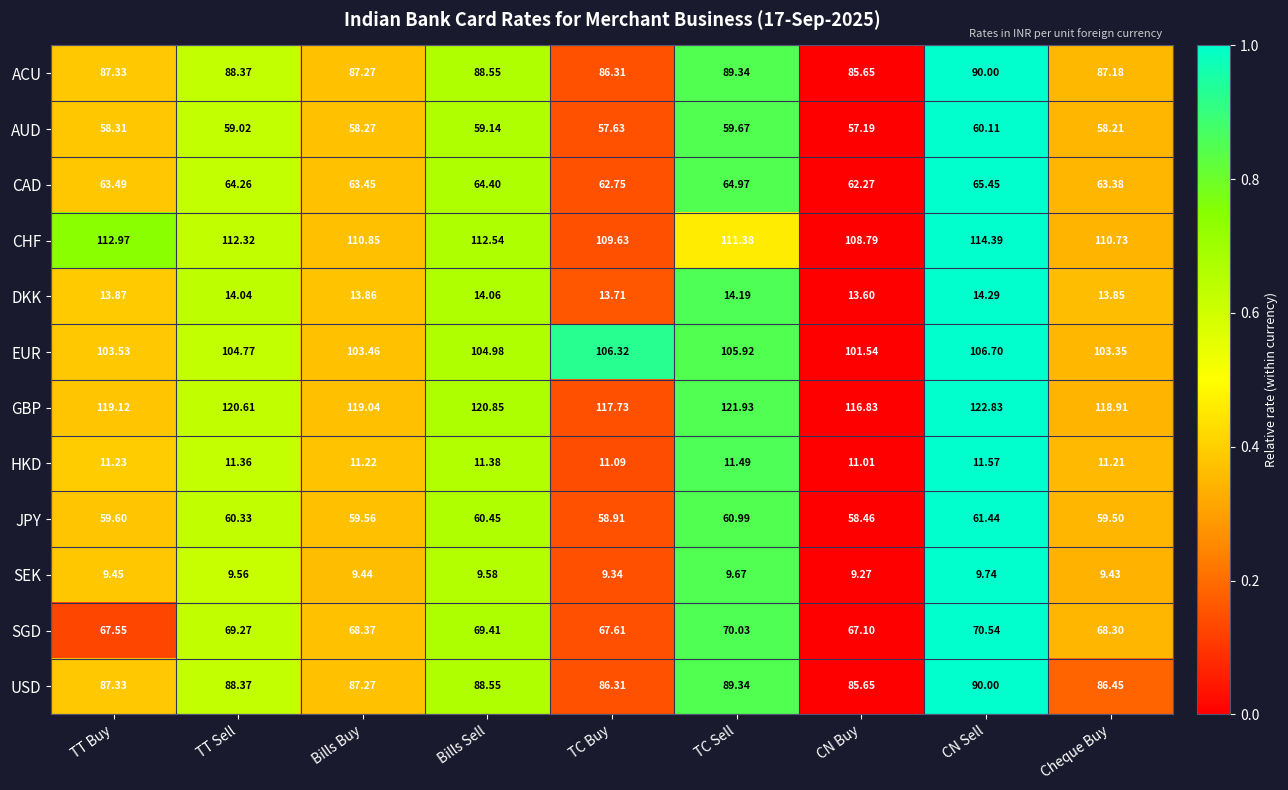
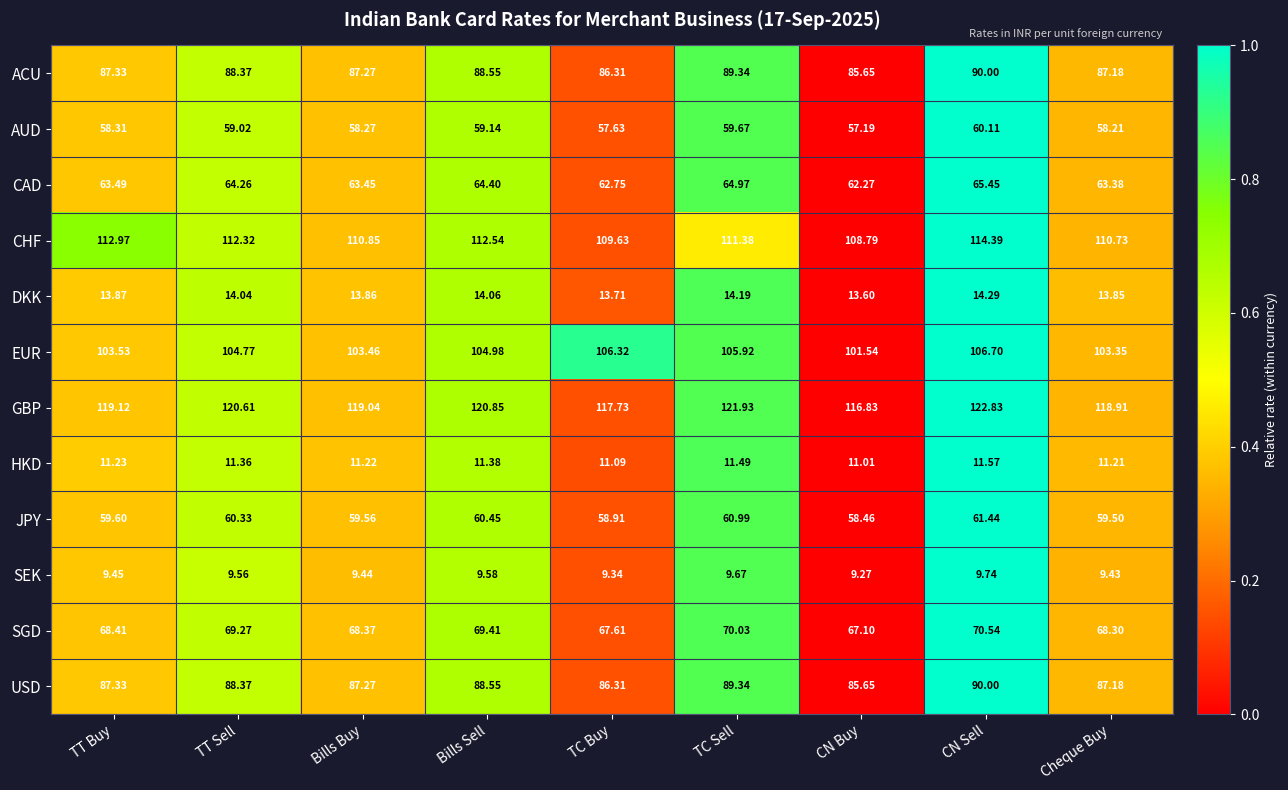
  {
    "ACU": {
      "TT Buy": 87.33,
      "TT Sell": 88.37,
      "Bills Buy": 87.27,
      "Bills Sell": 88.55,
      "TC Buy": 86.31,
      "TC Sell": 89.34,
      "CN Buy": 85.65,
      "CN Sell": 90.00,
      "Cheque Buy": 87.18
    },
    "AUD": {
      "TT Buy": 58.31,
      "TT Sell": 59.02,
      "Bills Buy": 58.27,
      "Bills Sell": 59.14,
      "TC Buy": 57.63,
      "TC Sell": 59.67,
      "CN Buy": 57.19,
      "CN Sell": 60.11,
      "Cheque Buy": 58.21
    },
    "CAD": {
      "TT Buy": 63.49,
      "TT Sell": 64.26,
      "Bills Buy": 63.45,
      "Bills Sell": 64.40,
      "TC Buy": 62.75,
      "TC Sell": 64.97,
      "CN Buy": 62.27,
      "CN Sell": 65.45,
      "Cheque Buy": 63.38
    },
    "CHF": {
      "TT Buy": 112.97,
      "TT Sell": 112.32,
      "Bills Buy": 110.85,
      "Bills Sell": 112.54,
      "TC Buy": 109.63,
      "TC Sell": 111.38,
      "CN Buy": 108.79,
      "CN Sell": 114.39,
      "Cheque Buy": 110.73
    },
    "DKK": {
      "TT Buy": 13.87,
      "TT Sell": 14.04,
      "Bills Buy": 13.86,
      "Bills Sell": 14.06,
      "TC Buy": 13.71,
      "TC Sell": 14.19,
      "CN Buy": 13.60,
      "CN Sell": 14.29,
      "Cheque Buy": 13.85
    },
    "EUR": {
      "TT Buy": 103.53,
      "TT Sell": 104.77,
      "Bills Buy": 103.46,
      "Bills Sell": 104.98,
      "TC Buy": 106.32,
      "TC Sell": 105.92,
      "CN Buy": 101.54,
      "CN Sell": 106.70,
      "Cheque Buy": 103.35
    },
    "GBP": {
      "TT Buy": 119.12,
      "TT Sell": 120.61,
      "Bills Buy": 119.04,
      "Bills Sell": 120.85,
      "TC Buy": 117.73,
      "TC Sell": 121.93,
      "CN Buy": 116.83,
      "CN Sell": 122.83,
      "Cheque Buy": 118.91
    },
    "HKD": {
      "TT Buy": 11.23,
      "TT Sell": 11.36,
      "Bills Buy": 11.22,
      "Bills Sell": 11.38,
      "TC Buy": 11.09,
      "TC Sell": 11.49,
      "CN Buy": 11.01,
      "CN Sell": 11.57,
      "Cheque Buy": 11.21
    },
    "JPY": {
      "TT Buy": 59.60,
      "TT Sell": 60.33,
      "Bills Buy": 59.56,
      "Bills Sell": 60.45,
      "TC Buy": 58.91,
      "TC Sell": 60.99,
      "CN Buy": 58.46,
      "CN Sell": 61.44,
      "Cheque Buy": 59.50
    },
    "SEK": {
      "TT Buy": 9.45,
      "TT Sell": 9.56,
      "Bills Buy": 9.44,
      "Bills Sell": 9.58,
      "TC Buy": 9.34,
      "TC Sell": 9.67,
      "CN Buy": 9.27,
      "CN Sell": 9.74,
      "Cheque Buy": 9.43
    },
    "SGD": {
-     "TT Buy": 67.55,
+     "TT Buy": 68.41,
      "TT Sell": 69.27,
      "Bills Buy": 68.37,
      "Bills Sell": 69.41,
      "TC Buy": 67.61,
      "TC Sell": 70.03,
      "CN Buy": 67.10,
      "CN Sell": 70.54,
      "Cheque Buy": 68.30
    },
    "USD": {
      "TT Buy": 87.33,
      "TT Sell": 88.37,
      "Bills Buy": 87.27,
      "Bills Sell": 88.55,
      "TC Buy": 86.31,
      "TC Sell": 89.34,
      "CN Buy": 85.65,
      "CN Sell": 90.00,
-     "Cheque Buy": 86.45
+     "Cheque Buy": 87.18
    }
  }
